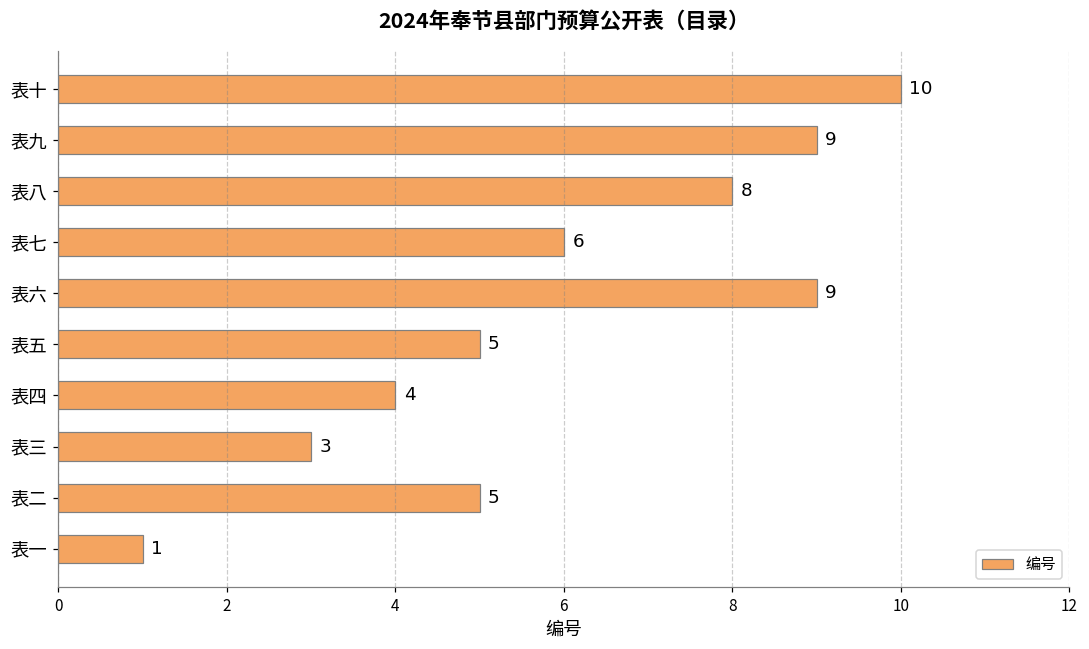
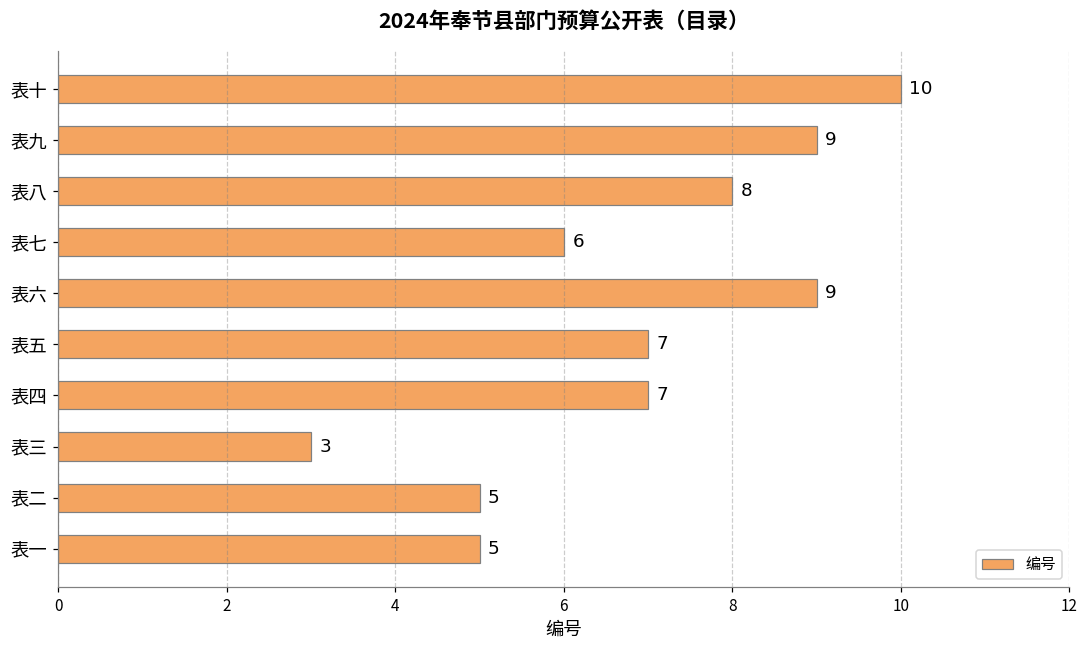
  {
    "表十": 10,
    "表九": 9,
    "表八": 8,
    "表七": 6,
    "表六": 9,
-   "表五": 5,
-   "表四": 4,
+   "表五": 7,
+   "表四": 7,
    "表三": 3,
    "表二": 5,
-   "表一": 1
+   "表一": 5
  }
